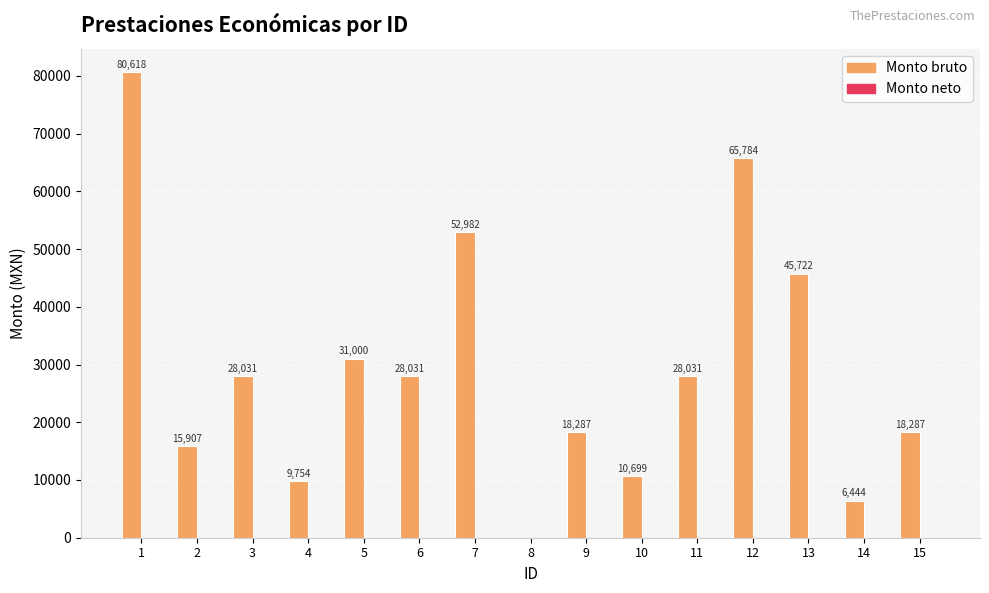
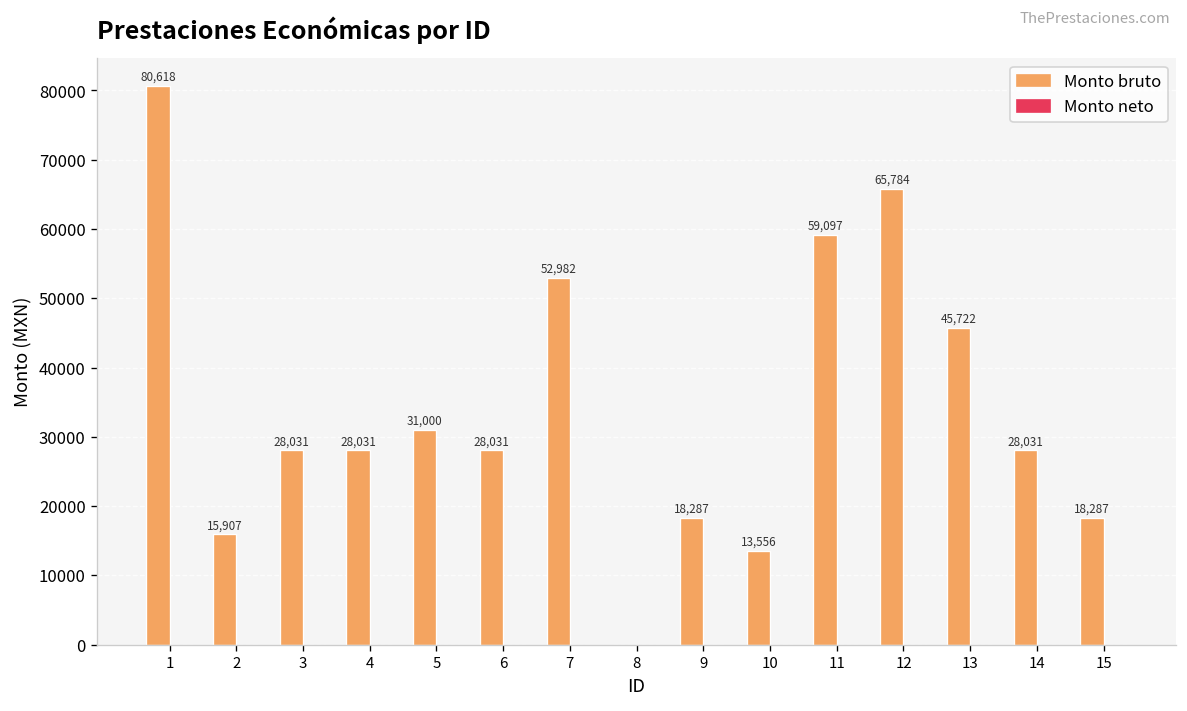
  {
    "Monto bruto": {
      "1": "80,618",
      "2": "15,907",
      "3": "28,031",
-     "4": "9,754",
+     "4": "28,031",
      "5": "31,000",
      "6": "28,031",
      "7": "52,982",
      "9": "18,287",
-     "10": "10,699",
-     "11": "28,031",
+     "10": "13,556",
+     "11": "59,097",
      "12": "65,784",
      "13": "45,722",
-     "14": "6,444",
+     "14": "28,031",
      "15": "18,287"
    },
    "Monto neto": {
      "1": "0",
      "2": "0",
      "3": "0",
      "4": "0",
      "5": "0",
      "6": "0",
      "7": "0",
      "8": "0",
      "9": "0",
      "10": "0",
      "11": "0",
      "12": "0",
      "13": "0",
      "14": "0",
      "15": "0"
    }
  }
